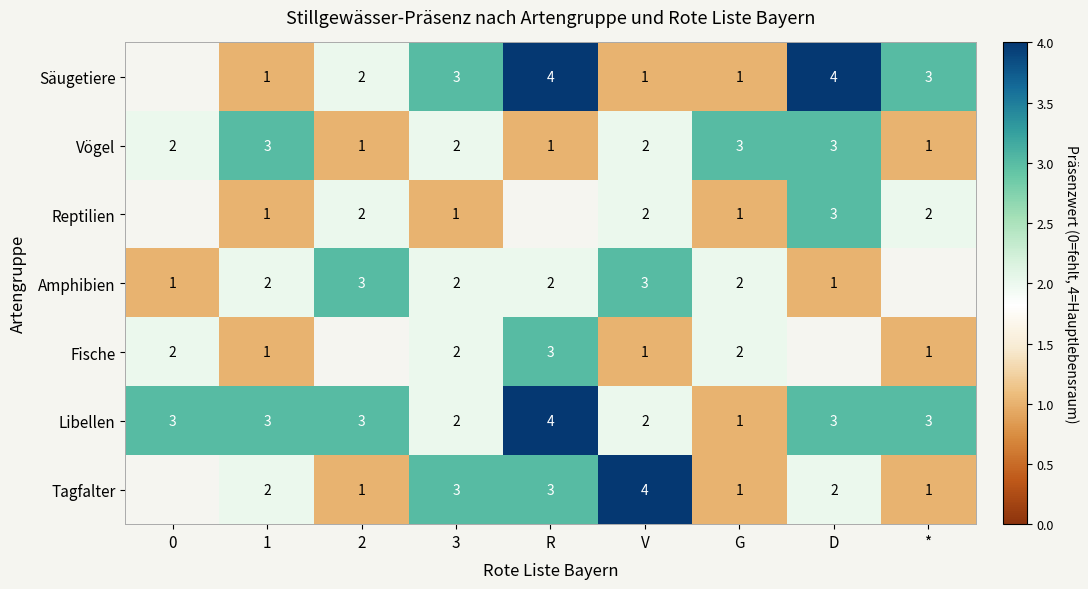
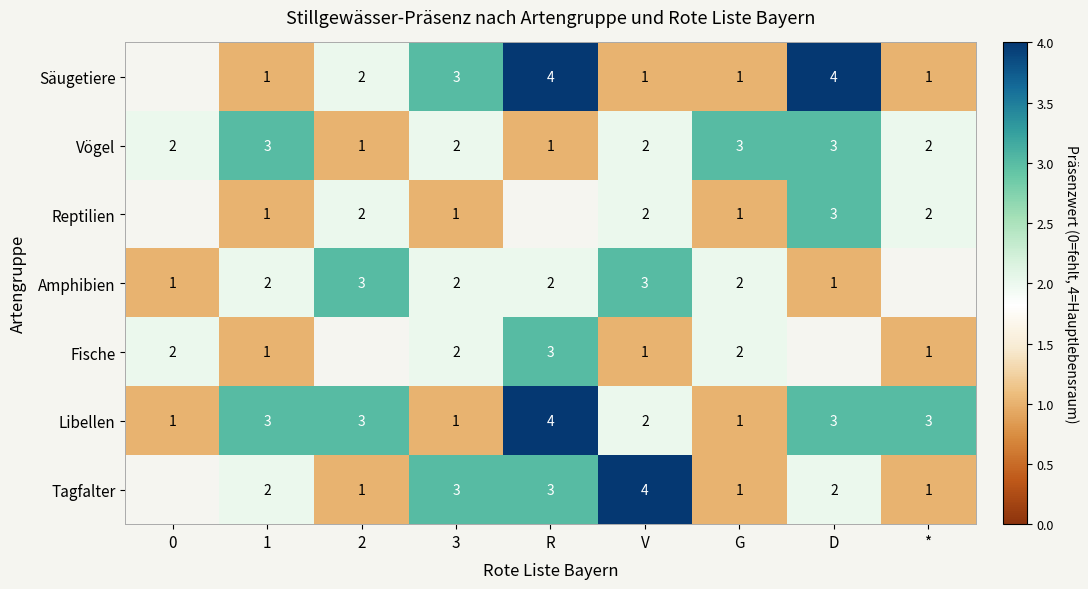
  {
    "Säugetiere": {
      "1": 1,
      "2": 2,
      "3": 3,
      "R": 4,
      "V": 1,
      "G": 1,
      "D": 4,
-     "*": 3
+     "*": 1
    },
    "Vögel": {
      "0": 2,
      "1": 3,
      "2": 1,
      "3": 2,
      "R": 1,
      "V": 2,
      "G": 3,
      "D": 3,
-     "*": 1
+     "*": 2
    },
    "Reptilien": {
      "1": 1,
      "2": 2,
      "3": 1,
      "V": 2,
      "G": 1,
      "D": 3,
      "*": 2
    },
    "Amphibien": {
      "0": 1,
      "1": 2,
      "2": 3,
      "3": 2,
      "R": 2,
      "V": 3,
      "G": 2,
      "D": 1
    },
    "Fische": {
      "0": 2,
      "1": 1,
      "3": 2,
      "R": 3,
      "V": 1,
      "G": 2,
      "*": 1
    },
    "Libellen": {
-     "0": 3,
+     "0": 1,
      "1": 3,
      "2": 3,
-     "3": 2,
+     "3": 1,
      "R": 4,
      "V": 2,
      "G": 1,
      "D": 3,
      "*": 3
    },
    "Tagfalter": {
      "1": 2,
      "2": 1,
      "3": 3,
      "R": 3,
      "V": 4,
      "G": 1,
      "D": 2,
      "*": 1
    }
  }
